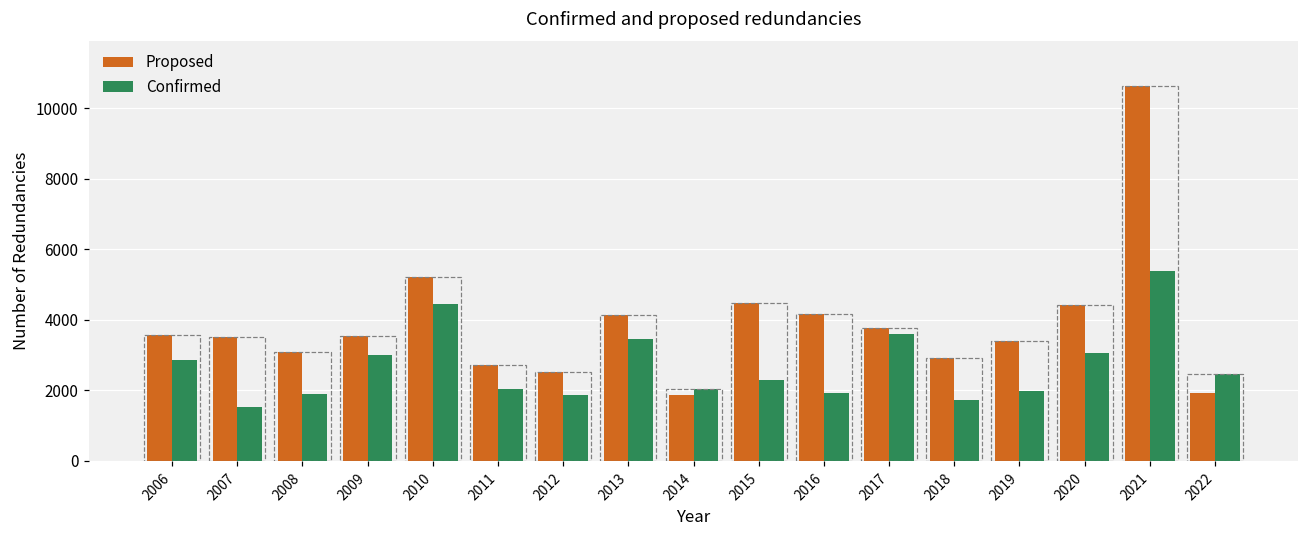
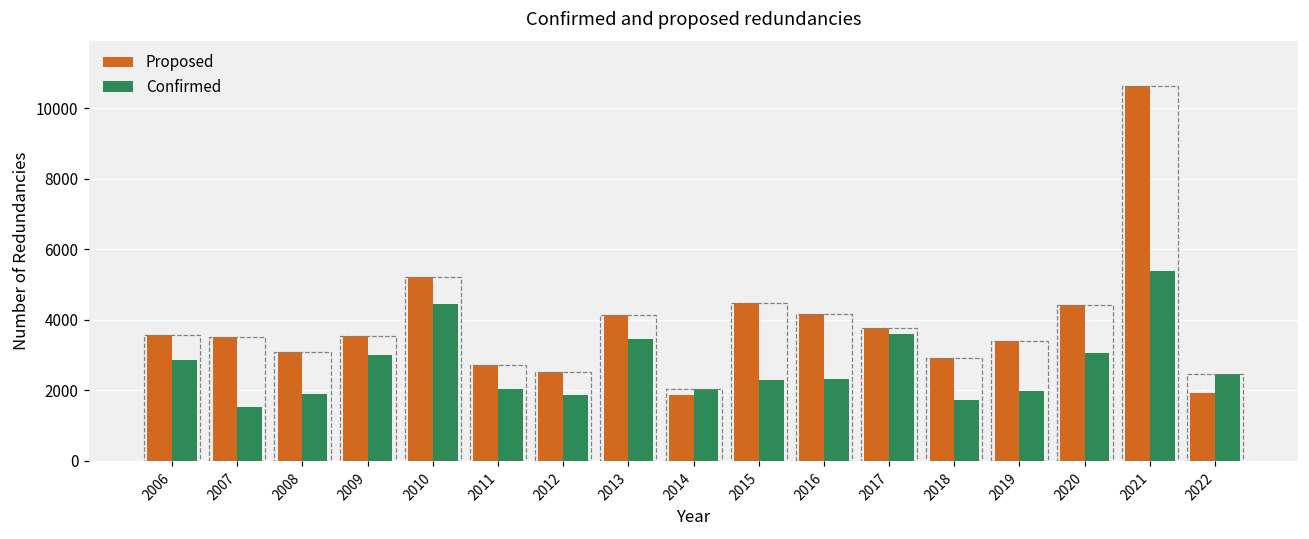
  {
    "Proposed": {
      "2006": 3600,
      "2007": 3500,
      "2008": 3100,
      "2009": 3500,
      "2010": 5200,
      "2011": 2700,
      "2012": 2500,
      "2013": 4100,
      "2014": 1900,
      "2015": 4500,
      "2016": 4200,
      "2017": 3800,
      "2018": 2900,
      "2019": 3400,
      "2020": 4400,
      "2021": 10600,
      "2022": 1900
    },
    "Confirmed": {
      "2006": 2900,
      "2007": 1500,
      "2008": 1900,
      "2009": 3000,
      "2010": 4400,
      "2011": 2000,
      "2012": 1900,
      "2013": 3500,
      "2014": 2000,
      "2015": 2300,
-     "2016": 1900,
+     "2016": 2300,
      "2017": 3600,
      "2018": 1700,
      "2019": 2000,
      "2020": 3100,
      "2021": 5400,
      "2022": 2500
    }
  }
